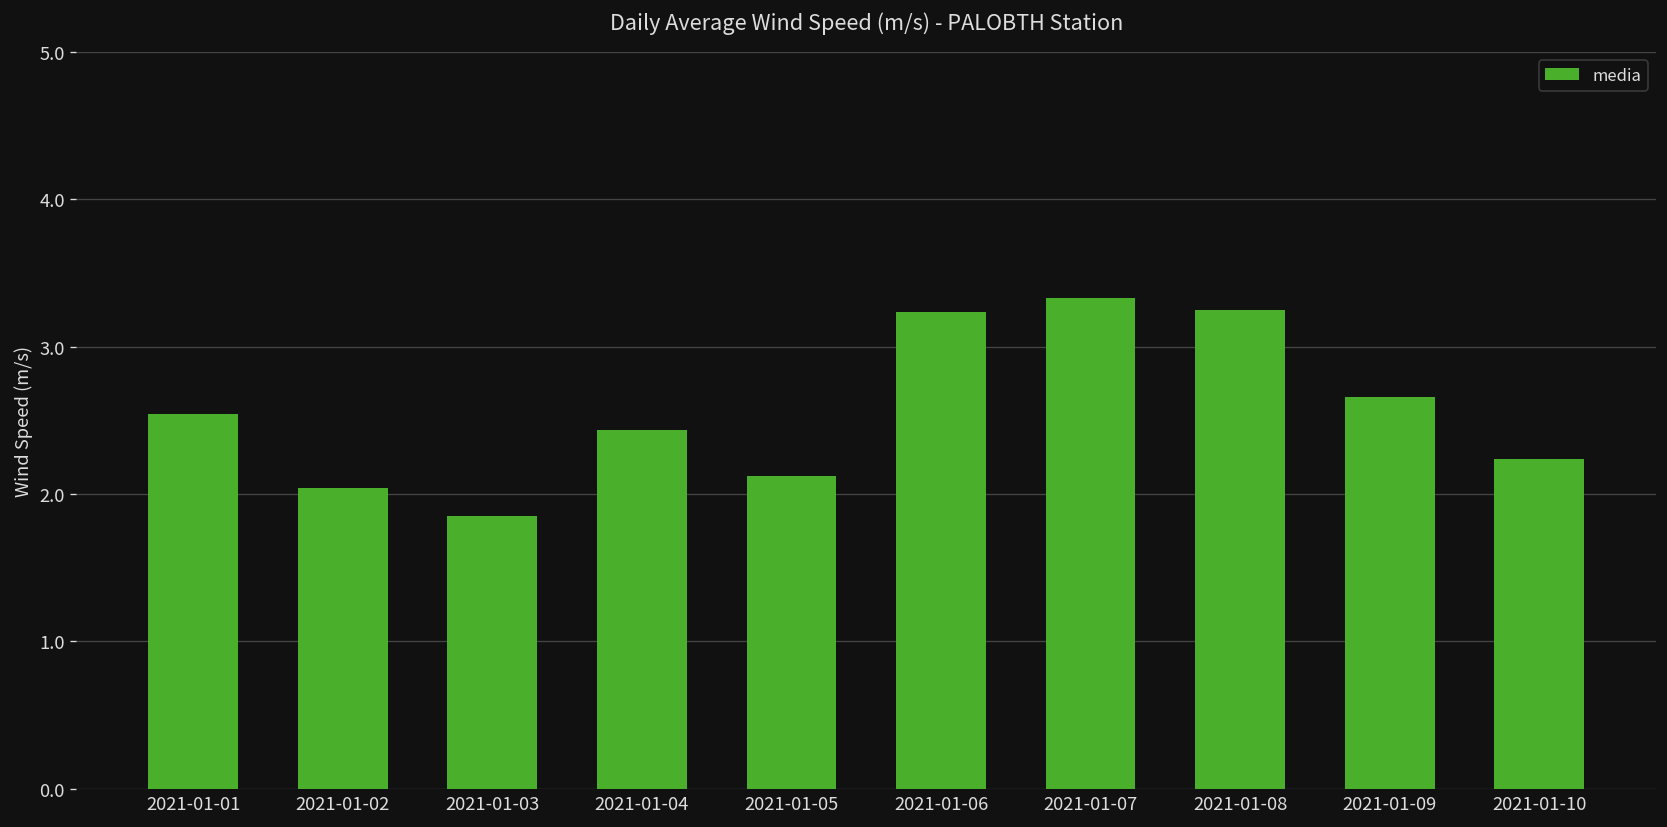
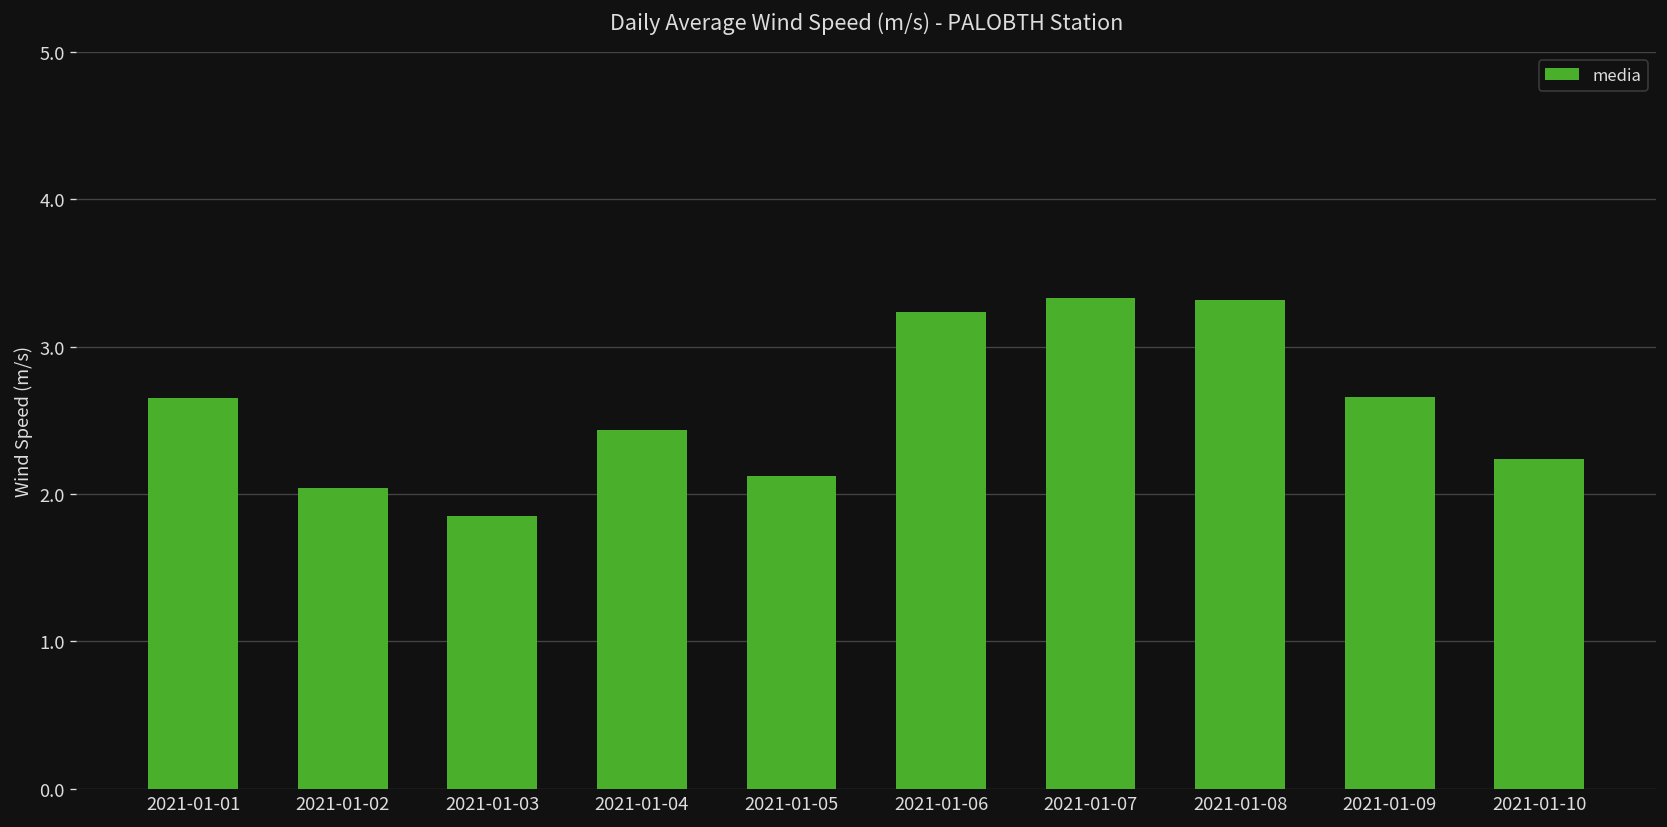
  {
-   "2021-01-01": 2.54,
+   "2021-01-01": 2.65,
    "2021-01-02": 2.04,
    "2021-01-03": 1.85,
    "2021-01-04": 2.43,
    "2021-01-05": 2.13,
    "2021-01-06": 3.24,
    "2021-01-07": 3.33,
-   "2021-01-08": 3.25,
+   "2021-01-08": 3.32,
    "2021-01-09": 2.66,
    "2021-01-10": 2.24
  }
